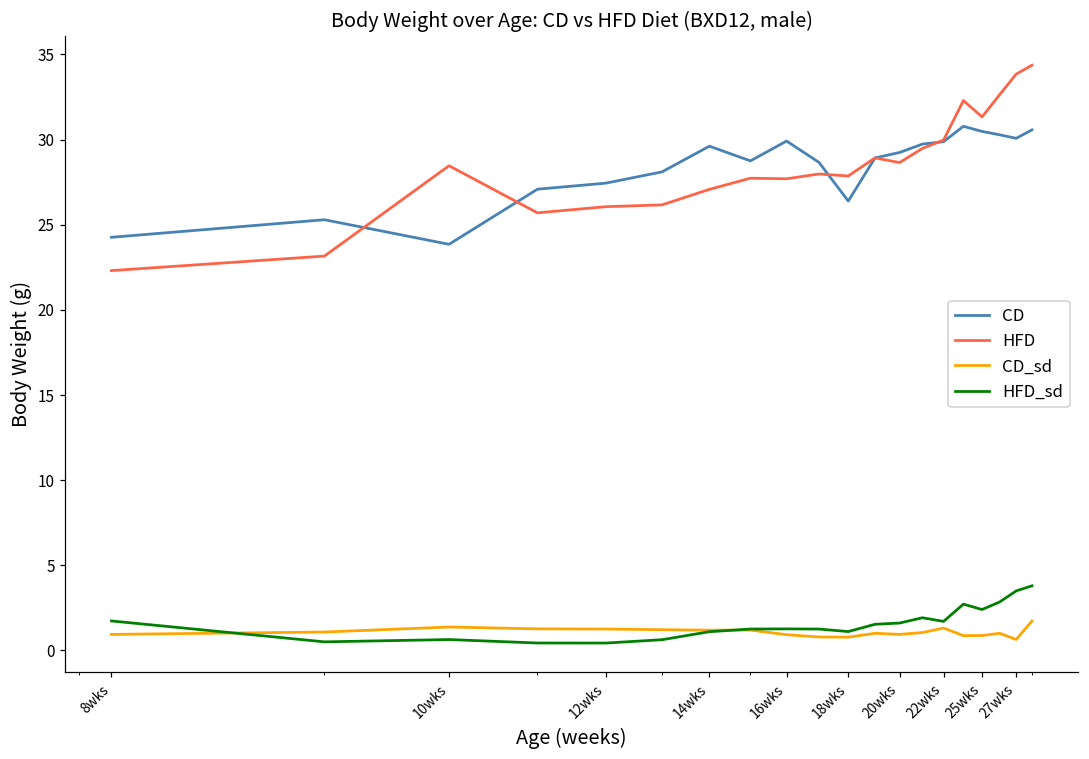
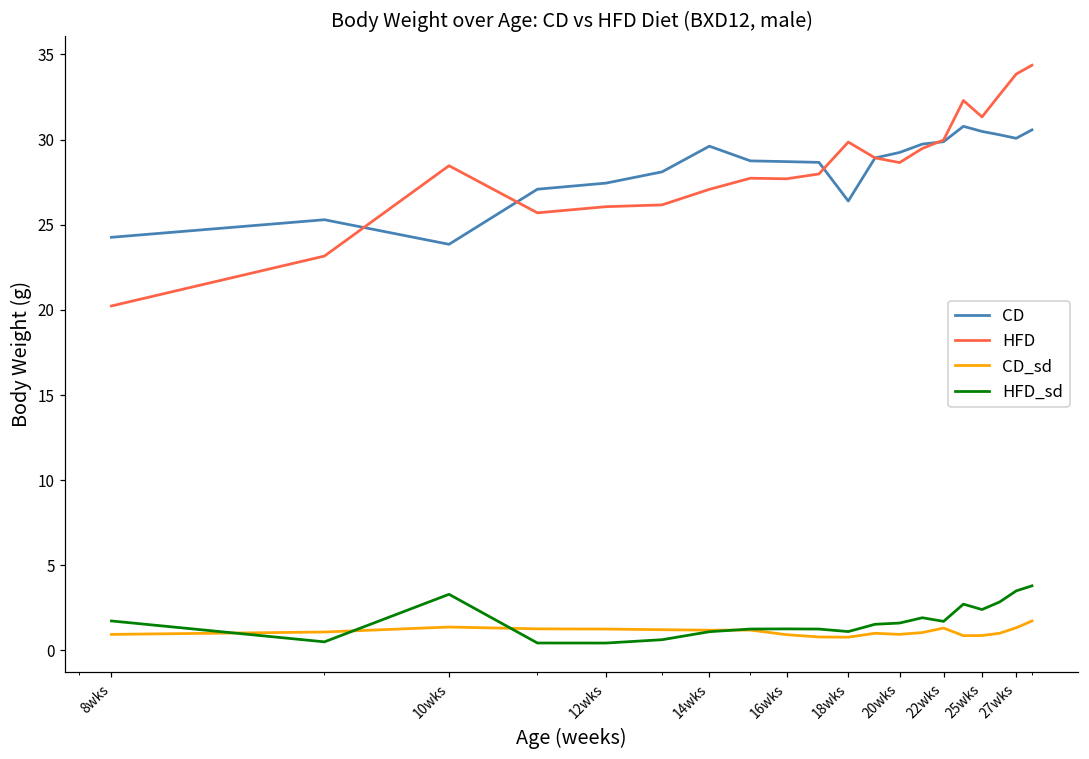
  {
    "CD": {
      "8wks": 24.3,
      "10wks": 23.9,
      "12wks": 27.4,
      "14wks": 29.6,
-     "16wks": 29.9,
+     "16wks": 28.7,
      "18wks": 26.4,
      "20wks": 29.2,
      "25wks": 30.5,
      "27wks": 30.1
    },
    "HFD": {
-     "8wks": 22.3,
+     "8wks": 20.2,
      "10wks": 28.5,
      "12wks": 26.1,
      "14wks": 27.1,
      "16wks": 27.7,
-     "18wks": 27.9,
+     "18wks": 29.9,
      "20wks": 28.7,
      "25wks": 31.3,
      "27wks": 33.8
    },
    "CD_sd": {
      "8wks": 0.9,
      "10wks": 1.4,
      "12wks": 1.3,
      "16wks": 0.9,
      "18wks": 0.8,
      "20wks": 0.9,
      "22wks": 1.3,
      "25wks": 0.9,
-     "27wks": 0.6
+     "27wks": 1.3
    },
    "HFD_sd": {
      "8wks": 1.7,
-     "10wks": 0.6,
+     "10wks": 3.3,
      "12wks": 0.4,
      "16wks": 1.3,
      "18wks": 1.1,
      "20wks": 1.6,
      "22wks": 1.7,
      "25wks": 2.4,
      "27wks": 3.5
    }
  }
